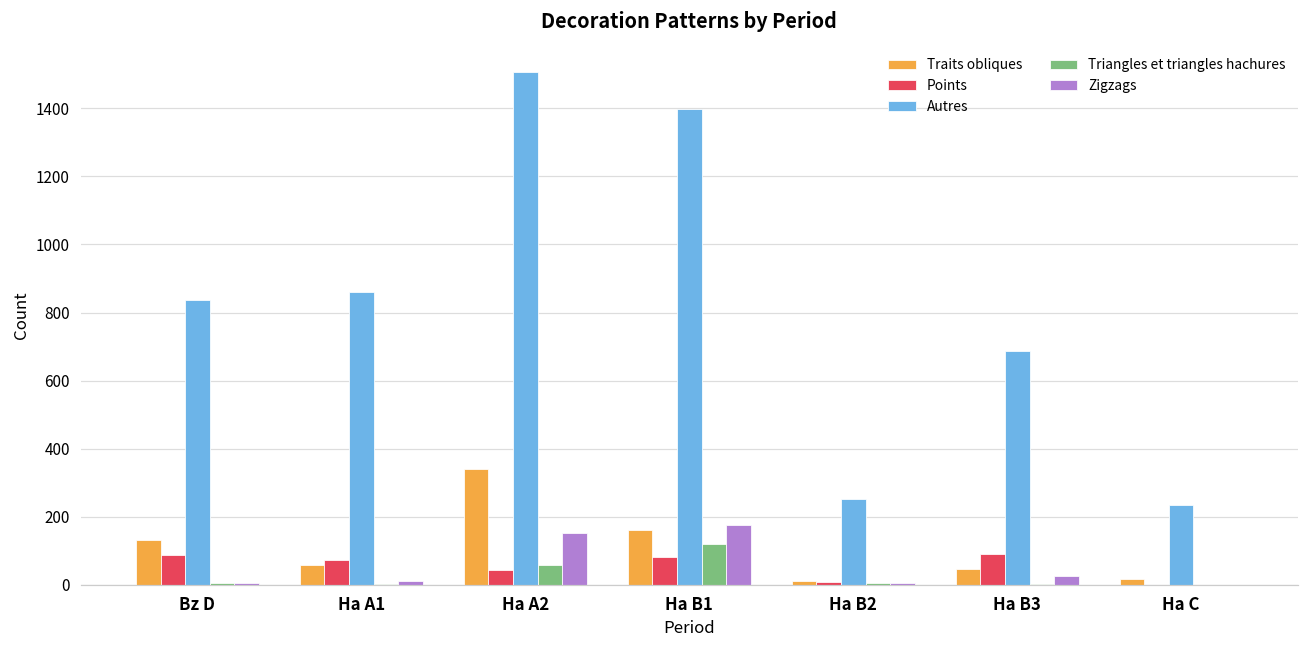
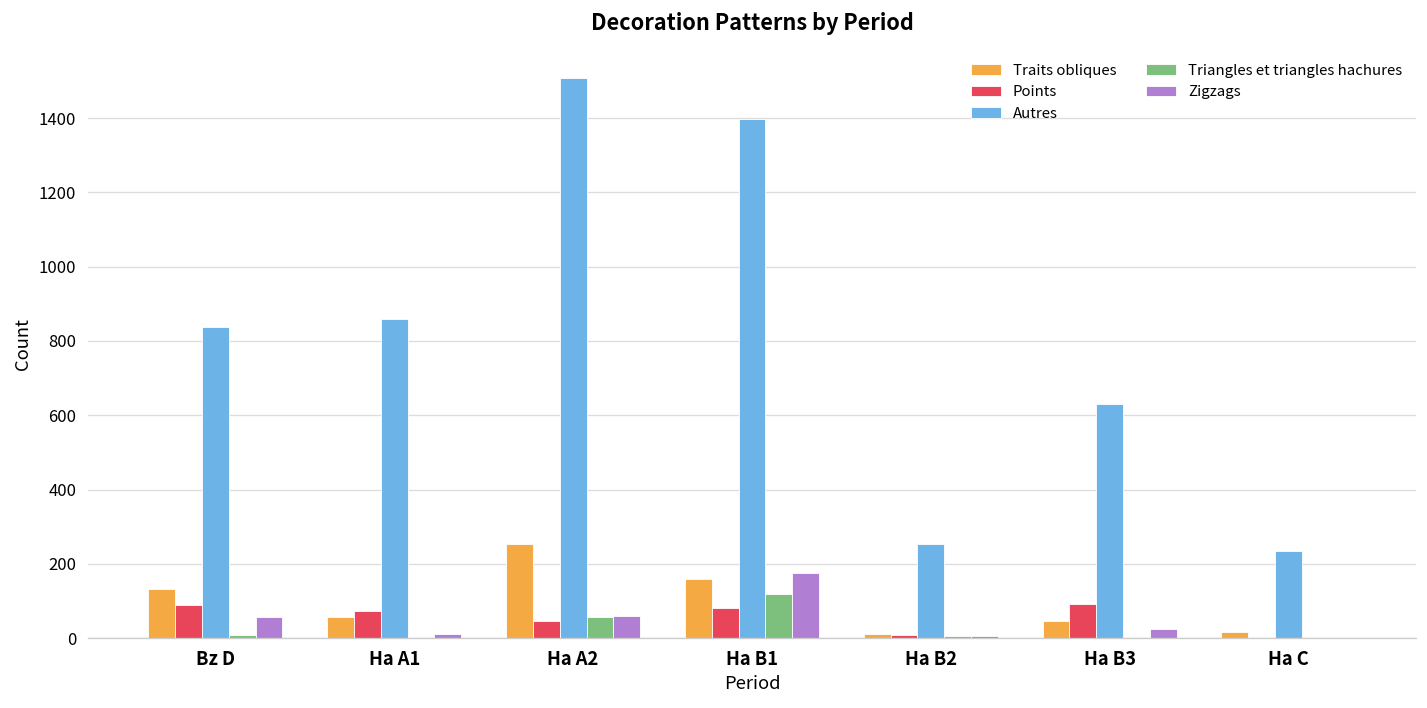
  {
    "Traits obliques": {
      "Bz D": 130,
      "Ha A1": 60,
-     "Ha A2": 340,
+     "Ha A2": 250,
      "Ha B1": 160,
      "Ha B2": 10,
      "Ha B3": 50,
      "Ha C": 20
    },
    "Points": {
      "Bz D": 90,
      "Ha A1": 70,
      "Ha A2": 50,
      "Ha B1": 80,
      "Ha B2": 10,
      "Ha B3": 90
    },
    "Autres": {
      "Bz D": 840,
      "Ha A1": 860,
      "Ha A2": 1510,
      "Ha B1": 1400,
      "Ha B2": 250,
-     "Ha B3": 690,
+     "Ha B3": 630,
      "Ha C": 240
    },
    "Triangles et triangles hachures": {
      "Ha A2": 60,
      "Ha B1": 120
    },
    "Zigzags": {
-     "Bz D": 10,
+     "Bz D": 60,
      "Ha A1": 10,
-     "Ha A2": 150,
+     "Ha A2": 60,
      "Ha B1": 180,
      "Ha B3": 30
    }
  }
